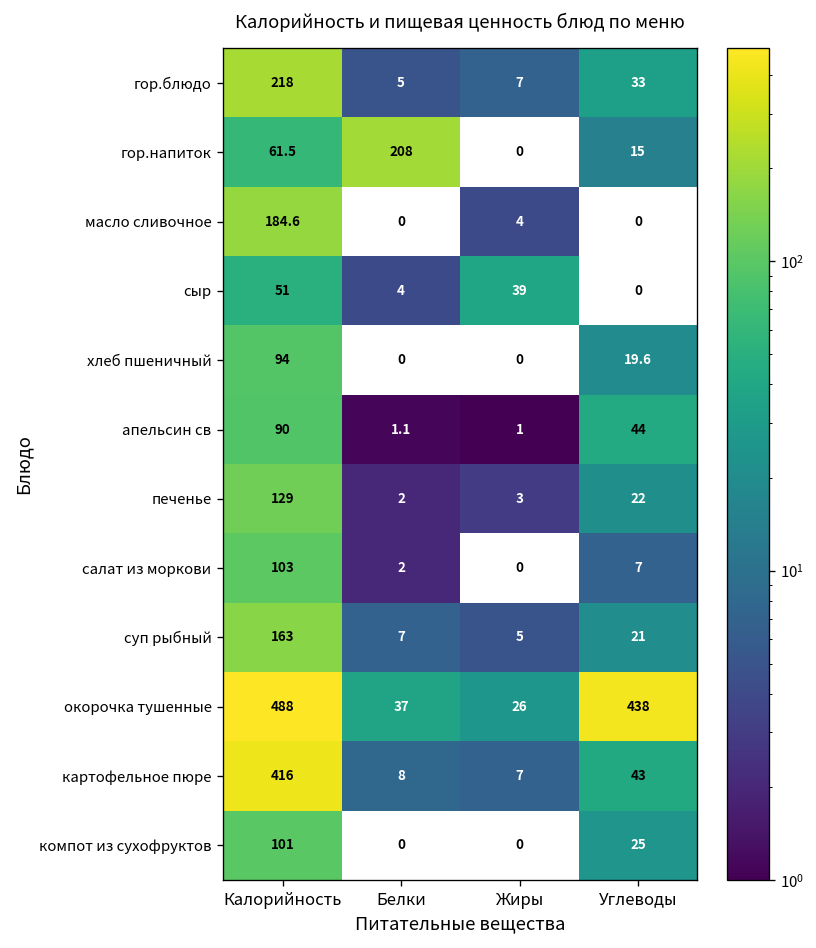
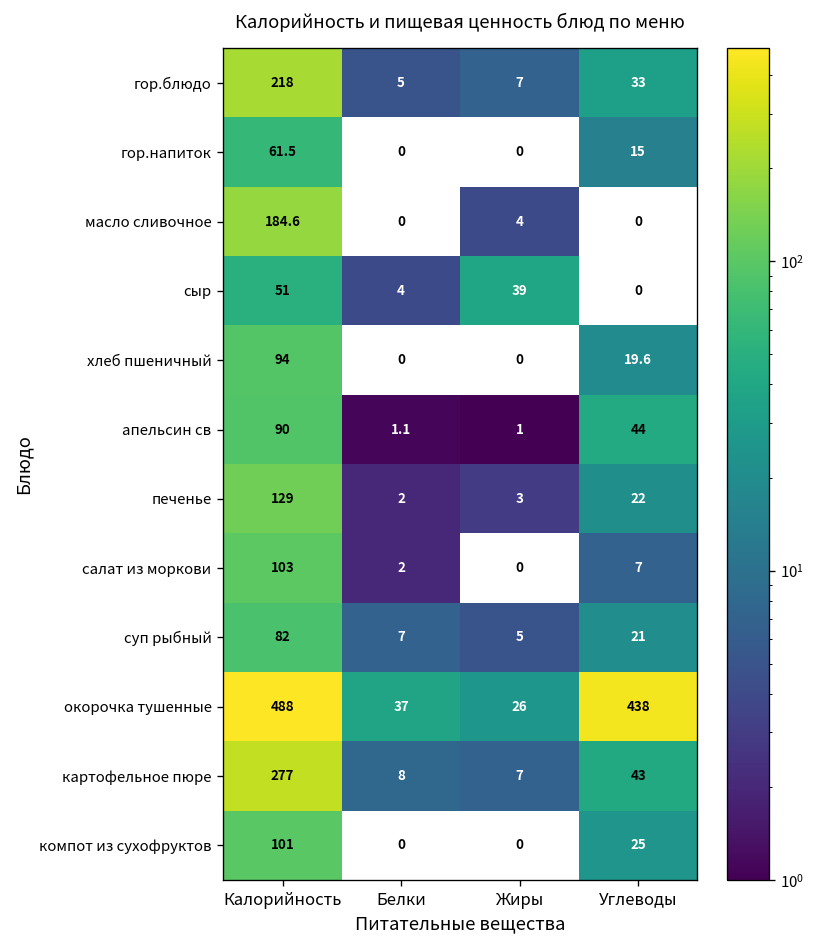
  {
    "гор.блюдо": {
      "Калорийность": 218,
      "Белки": 5,
      "Жиры": 7,
      "Углеводы": 33
    },
    "гор.напиток": {
      "Калорийность": 61.5,
-     "Белки": 208,
+     "Белки": 0,
      "Жиры": 0,
      "Углеводы": 15
    },
    "масло сливочное": {
      "Калорийность": 184.6,
      "Белки": 0,
      "Жиры": 4,
      "Углеводы": 0
    },
    "сыр": {
      "Калорийность": 51,
      "Белки": 4,
      "Жиры": 39,
      "Углеводы": 0
    },
    "хлеб пшеничный": {
      "Калорийность": 94,
      "Белки": 0,
      "Жиры": 0,
      "Углеводы": 19.6
    },
    "апельсин св": {
      "Калорийность": 90,
      "Белки": 1.1,
      "Жиры": 1,
      "Углеводы": 44
    },
    "печенье": {
      "Калорийность": 129,
      "Белки": 2,
      "Жиры": 3,
      "Углеводы": 22
    },
    "салат из моркови": {
      "Калорийность": 103,
      "Белки": 2,
      "Жиры": 0,
      "Углеводы": 7
    },
    "суп рыбный": {
-     "Калорийность": 163,
+     "Калорийность": 82,
      "Белки": 7,
      "Жиры": 5,
      "Углеводы": 21
    },
    "окорочка тушенные": {
      "Калорийность": 488,
      "Белки": 37,
      "Жиры": 26,
      "Углеводы": 438
    },
    "картофельное пюре": {
-     "Калорийность": 416,
+     "Калорийность": 277,
      "Белки": 8,
      "Жиры": 7,
      "Углеводы": 43
    },
    "компот из сухофруктов": {
      "Калорийность": 101,
      "Белки": 0,
      "Жиры": 0,
      "Углеводы": 25
    }
  }
